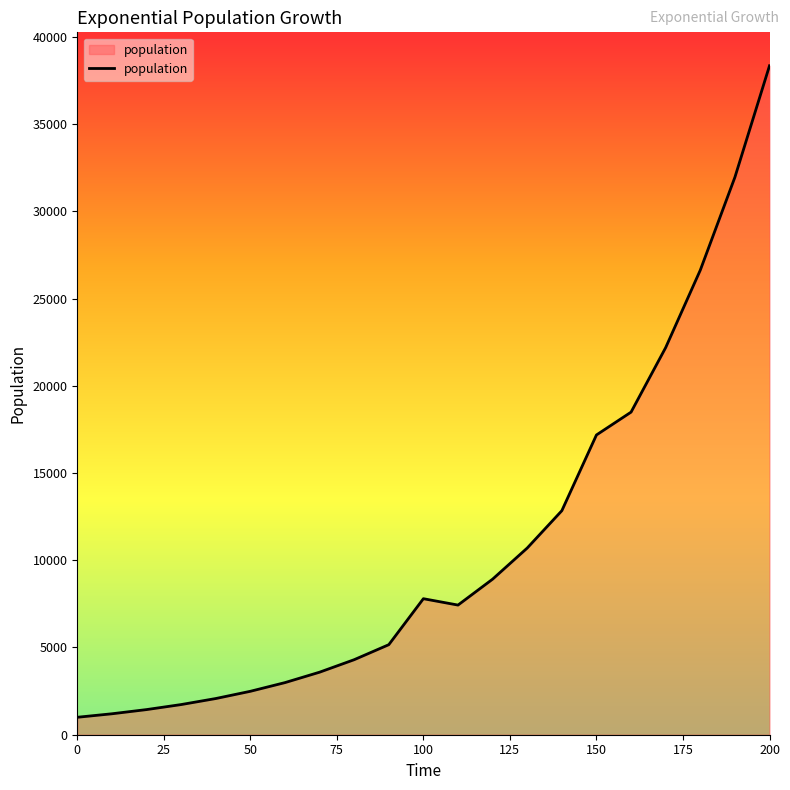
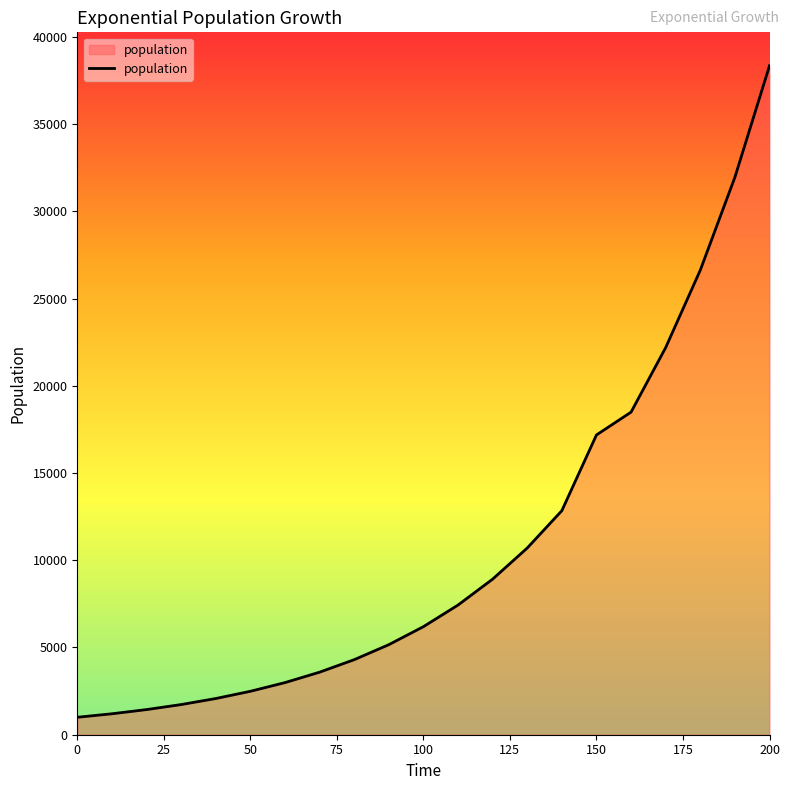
  {
    "0": 1000,
    "50": 2500,
-   "100": 7800,
+   "100": 6200,
    "150": 17200,
    "200": 38300
  }
